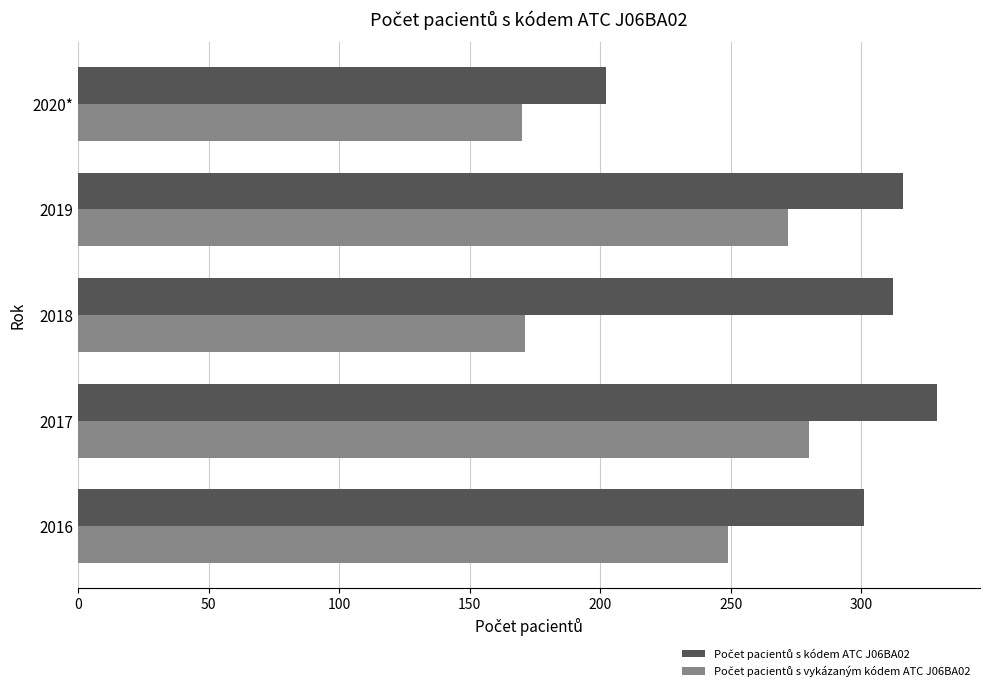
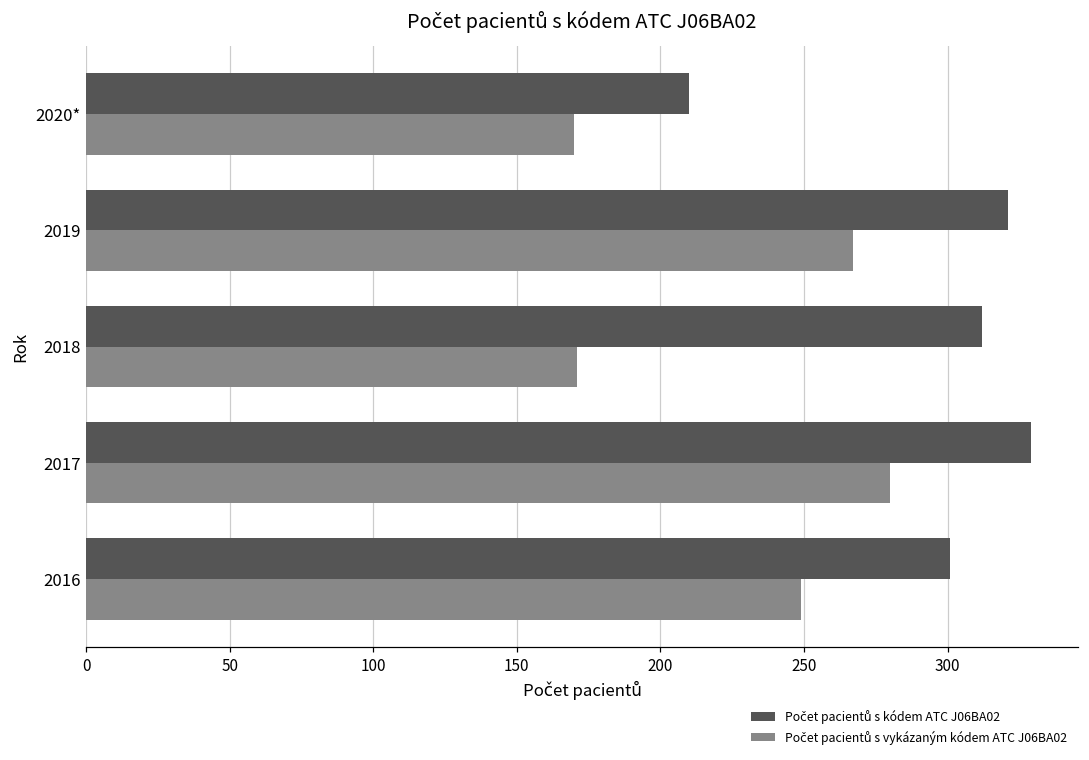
  {
    "Počet pacientů s kódem ATC J06BA02": {
-     "2020*": 202,
-     "2019": 316,
+     "2020*": 210,
+     "2019": 321,
      "2018": 312,
      "2017": 329,
      "2016": 301
    },
    "Počet pacientů s vykázaným kódem ATC J06BA02": {
      "2020*": 170,
-     "2019": 272,
+     "2019": 267,
      "2018": 171,
      "2017": 280,
      "2016": 249
    }
  }
